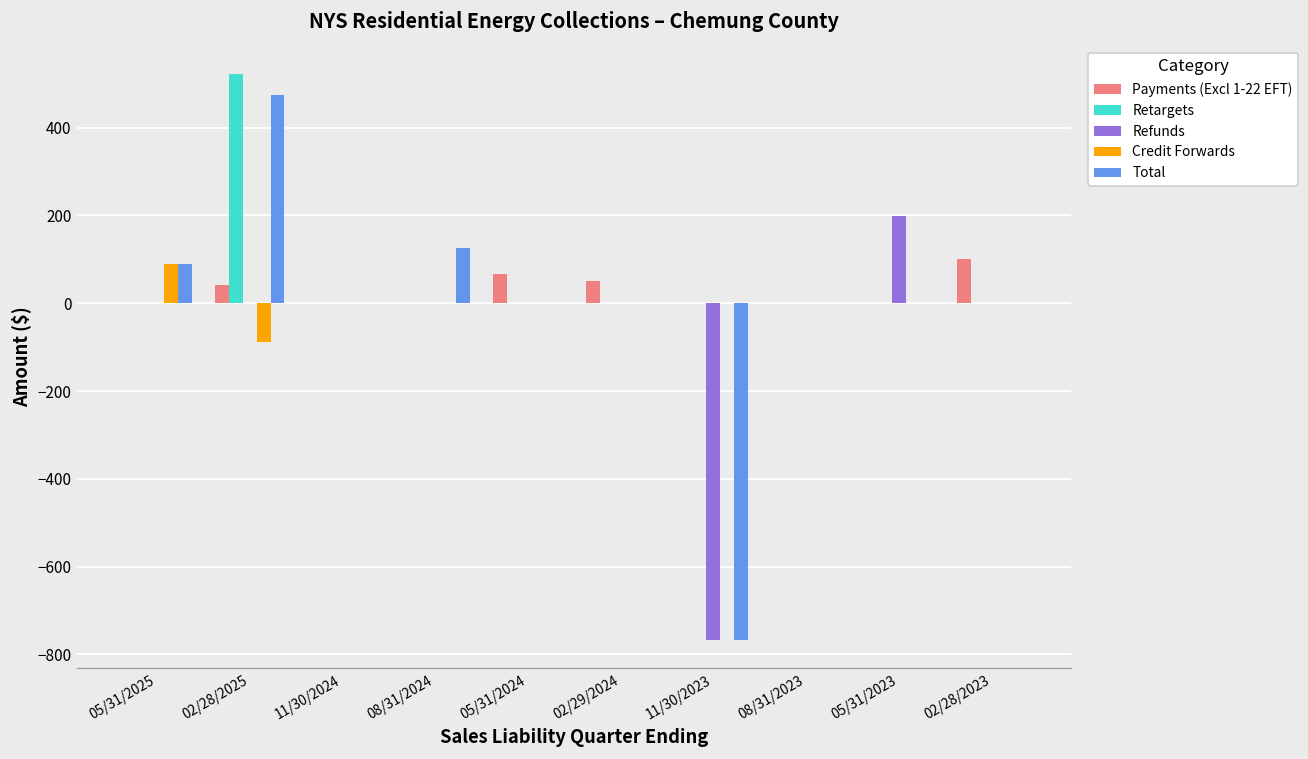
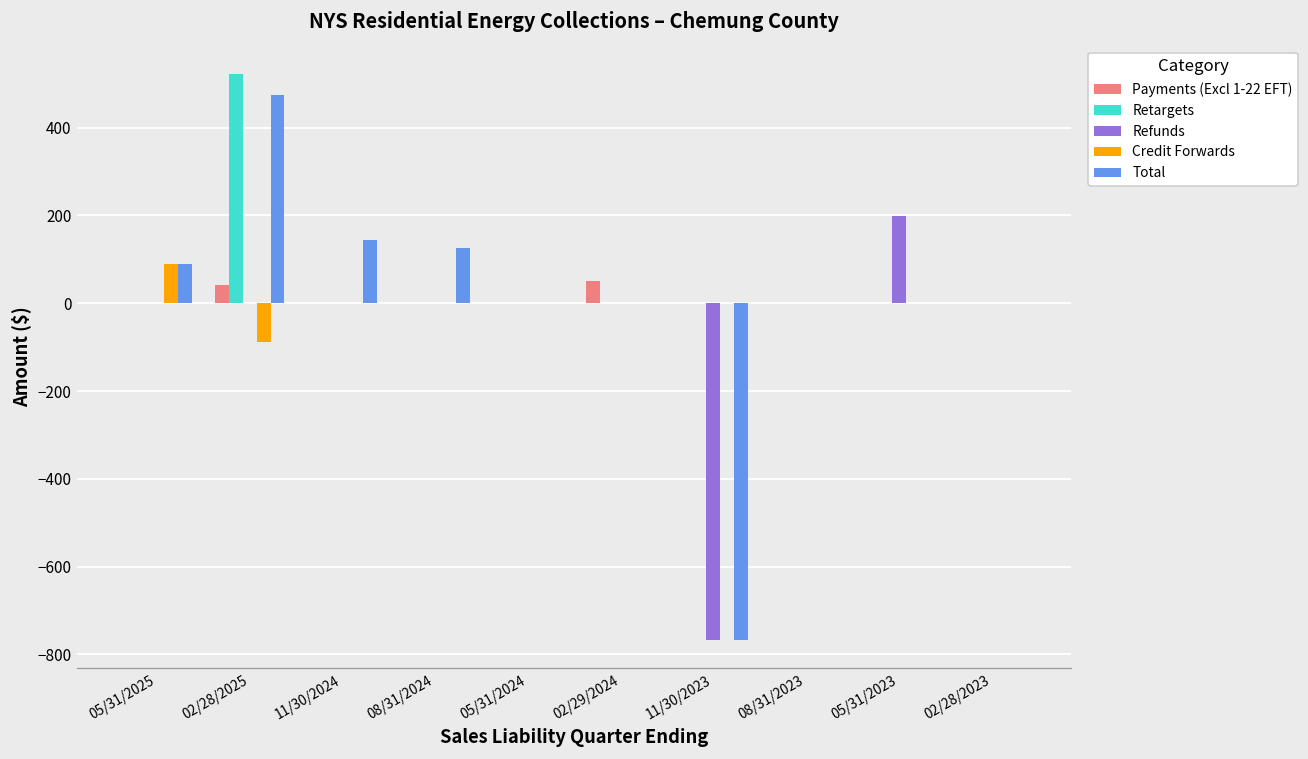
  {
    "Payments (Excl 1-22 EFT)": {
      "05/31/2025": 0,
      "02/28/2025": 40,
      "11/30/2024": 0,
      "08/31/2024": 0,
-     "05/31/2024": 70,
+     "05/31/2024": 0,
      "02/29/2024": 50,
      "11/30/2023": 0,
      "08/31/2023": 0,
      "05/31/2023": 0,
-     "02/28/2023": 100
+     "02/28/2023": 0
    },
    "Retargets": {
      "05/31/2025": 0,
      "02/28/2025": 520,
      "11/30/2024": 0,
      "08/31/2024": 0,
      "05/31/2024": 0,
      "02/29/2024": 0,
      "11/30/2023": 0,
      "08/31/2023": 0,
      "05/31/2023": 0,
      "02/28/2023": 0
    },
    "Refunds": {
      "05/31/2025": 0,
      "02/28/2025": 0,
      "11/30/2024": 0,
      "08/31/2024": 0,
      "05/31/2024": 0,
      "02/29/2024": 0,
      "11/30/2023": -770,
      "08/31/2023": 0,
      "05/31/2023": 200,
      "02/28/2023": 0
    },
    "Credit Forwards": {
      "05/31/2025": 90,
      "02/28/2025": -90,
      "11/30/2024": 0,
      "08/31/2024": 0,
      "05/31/2024": 0,
      "02/29/2024": 0,
      "11/30/2023": 0,
      "08/31/2023": 0,
      "05/31/2023": 0,
      "02/28/2023": 0
    },
    "Total": {
      "05/31/2025": 90,
      "02/28/2025": 480,
-     "11/30/2024": 0,
+     "11/30/2024": 140,
      "08/31/2024": 130,
      "05/31/2024": 0,
      "02/29/2024": 0,
      "11/30/2023": -770,
      "08/31/2023": 0,
      "05/31/2023": 0,
      "02/28/2023": 0
    }
  }
